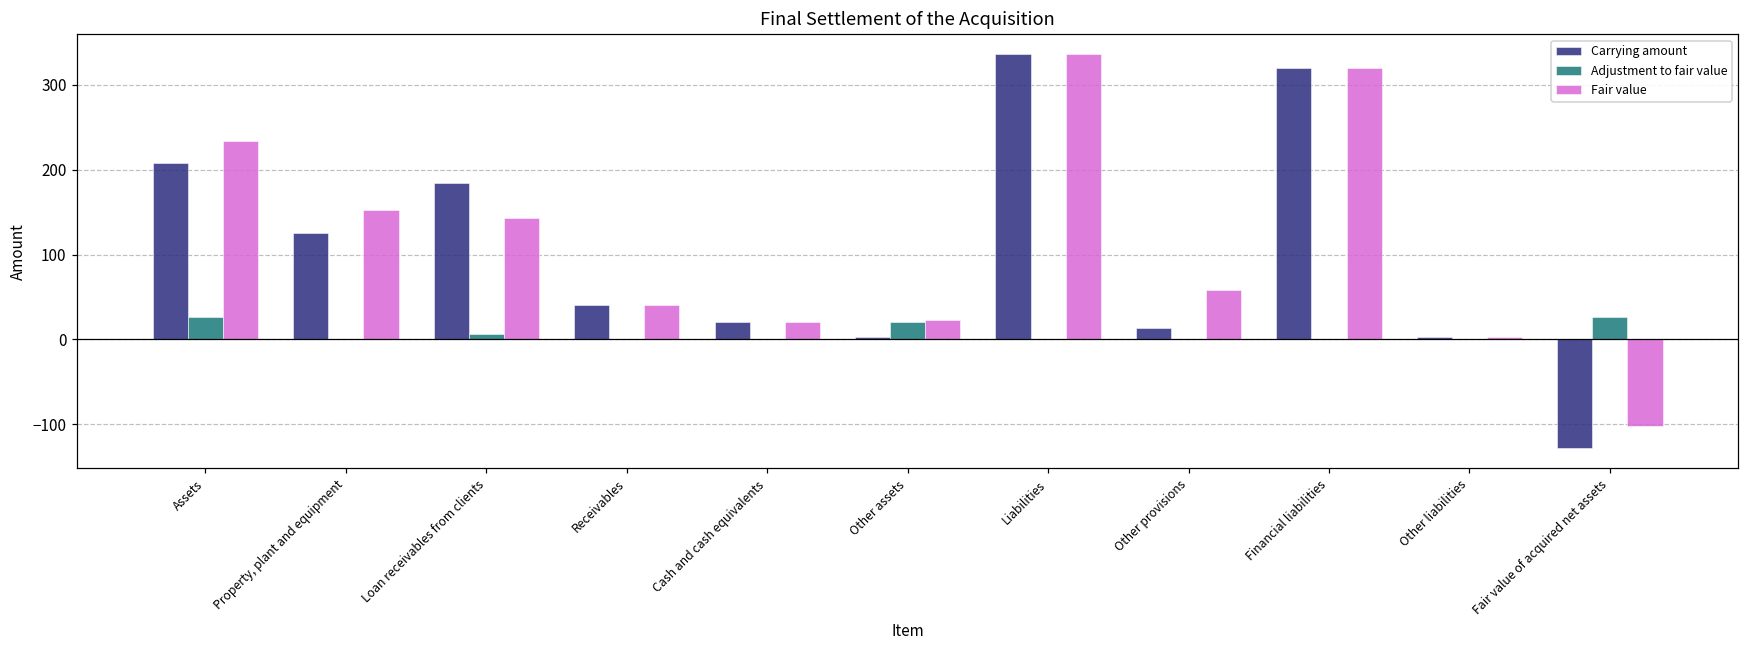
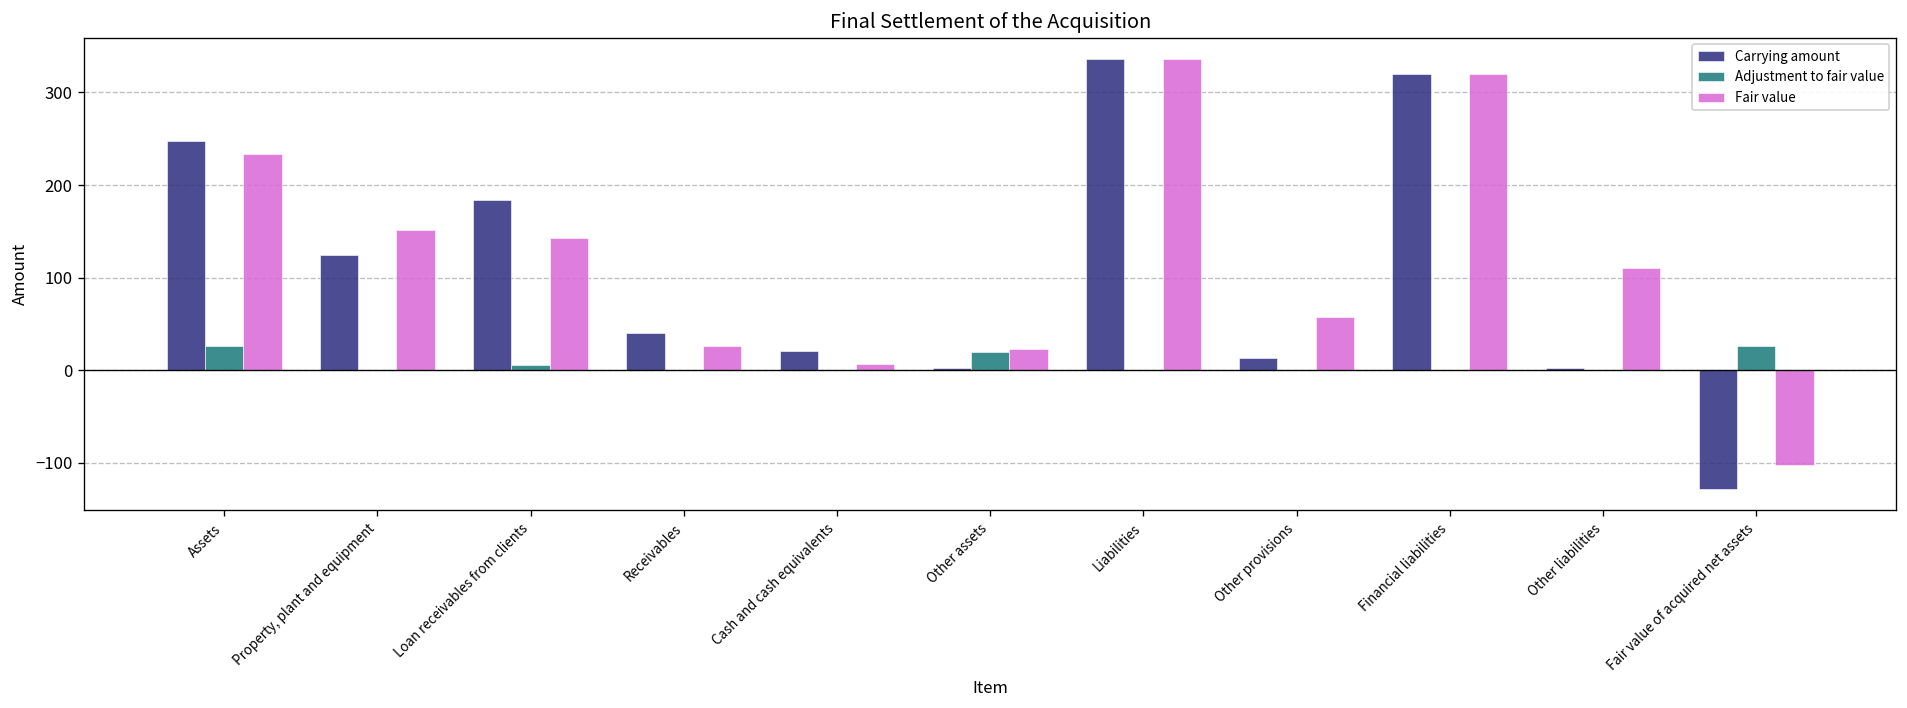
  {
    "Carrying amount": {
-     "Assets": 210,
+     "Assets": 250,
      "Property, plant and equipment": 130,
      "Loan receivables from clients": 180,
      "Receivables": 40,
      "Cash and cash equivalents": 20,
      "Liabilities": 340,
      "Other provisions": 10,
      "Financial liabilities": 320,
      "Fair value of acquired net assets": -130
    },
    "Adjustment to fair value": {
      "Assets": 30,
      "Property, plant and equipment": 0,
      "Loan receivables from clients": 10,
      "Receivables": 0,
      "Cash and cash equivalents": 0,
      "Other assets": 20,
      "Liabilities": 0,
      "Other provisions": 0,
      "Financial liabilities": 0,
      "Other liabilities": 0,
      "Fair value of acquired net assets": 30
    },
    "Fair value": {
      "Assets": 230,
      "Property, plant and equipment": 150,
      "Loan receivables from clients": 140,
-     "Receivables": 40,
-     "Cash and cash equivalents": 20,
+     "Receivables": 30,
+     "Cash and cash equivalents": 10,
      "Other assets": 20,
      "Liabilities": 340,
      "Other provisions": 60,
      "Financial liabilities": 320,
-     "Other liabilities": 0,
+     "Other liabilities": 110,
      "Fair value of acquired net assets": -100
    }
  }
